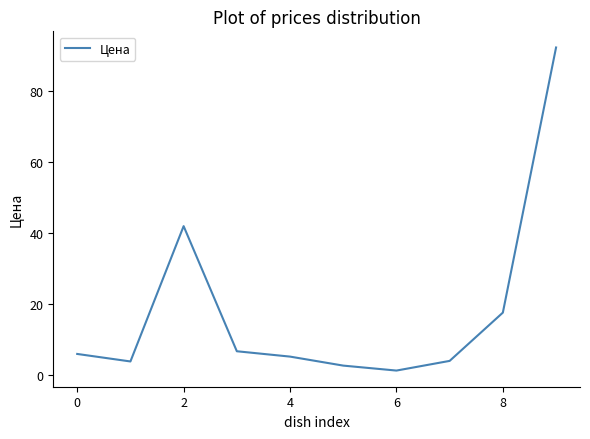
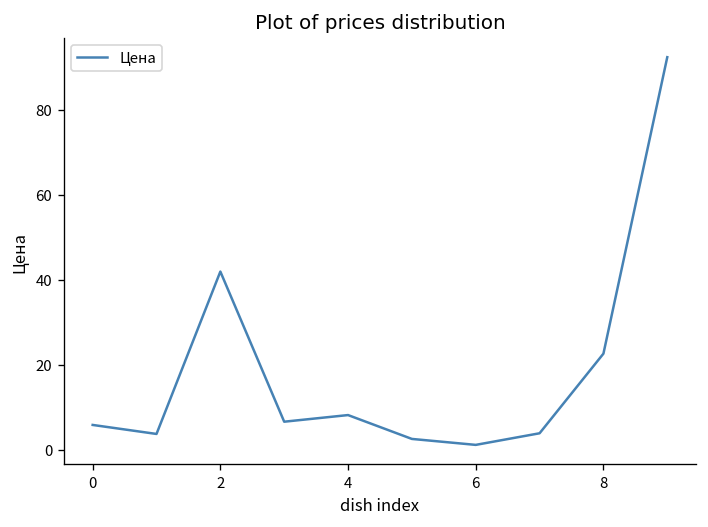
  {
    "0": 6,
    "2": 42,
-   "4": 5,
+   "4": 8,
    "6": 1,
-   "8": 18
+   "8": 23
  }
